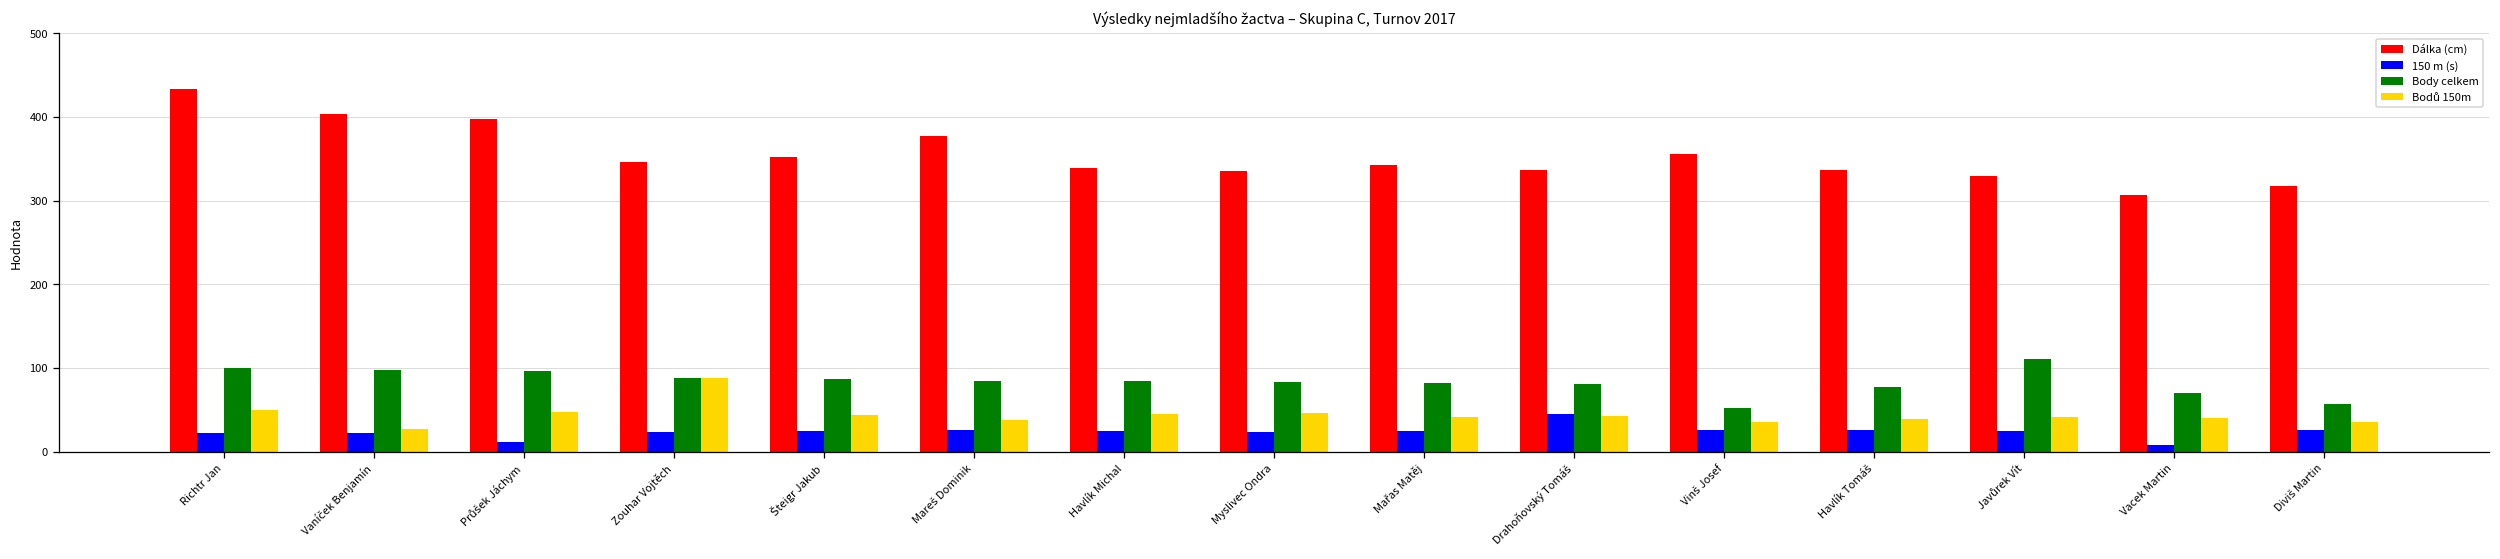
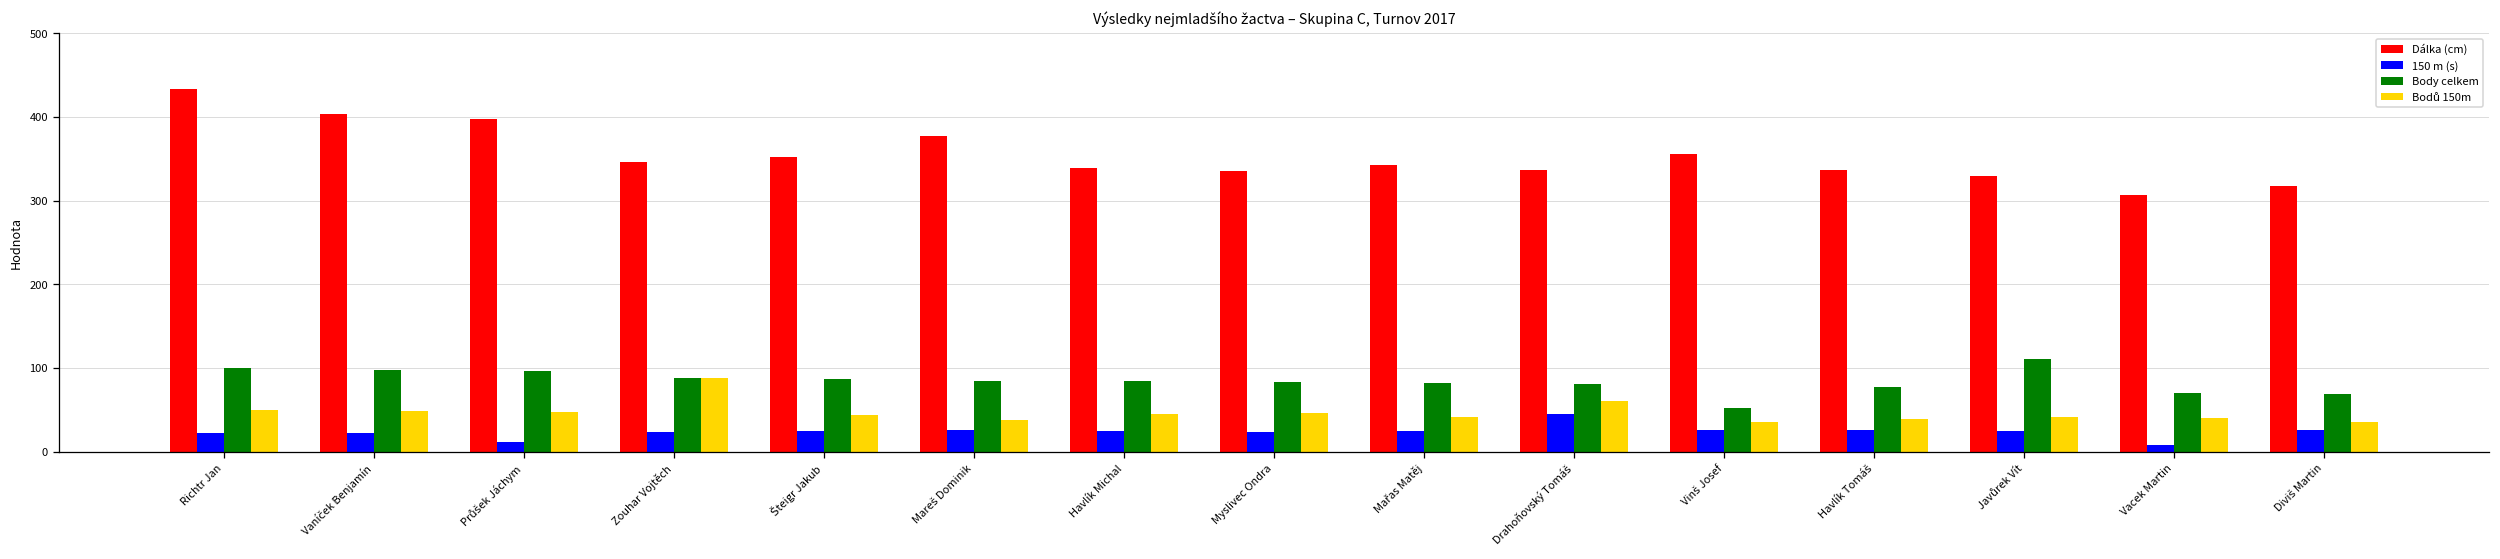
  {
    "Dálka (cm)": {
      "Richtr Jan": 430,
      "Vaníček Benjamín": 400,
      "Průšek Jáchym": 400,
      "Zouhar Vojtěch": 350,
      "Šteigr Jakub": 350,
      "Mareš Dominik": 380,
      "Havlík Michal": 340,
      "Myslivec Ondra": 340,
      "Mařas Matěj": 340,
      "Drahoňovský Tomáš": 340,
      "Vinš Josef": 360,
      "Havlík Tomáš": 340,
      "Javůrek Vít": 330,
      "Vacek Martin": 310,
      "Diviš Martin": 320
    },
    "150 m (s)": {
      "Richtr Jan": 20,
      "Vaníček Benjamín": 20,
      "Průšek Jáchym": 10,
      "Zouhar Vojtěch": 20,
      "Šteigr Jakub": 30,
      "Mareš Dominik": 30,
      "Havlík Michal": 20,
      "Myslivec Ondra": 20,
      "Mařas Matěj": 30,
      "Drahoňovský Tomáš": 40,
      "Vinš Josef": 30,
      "Havlík Tomáš": 30,
      "Javůrek Vít": 30,
      "Vacek Martin": 10,
      "Diviš Martin": 30
    },
    "Body celkem": {
      "Richtr Jan": 100,
      "Vaníček Benjamín": 100,
      "Průšek Jáchym": 100,
      "Zouhar Vojtěch": 90,
      "Šteigr Jakub": 90,
      "Mareš Dominik": 90,
      "Havlík Michal": 90,
      "Myslivec Ondra": 80,
      "Mařas Matěj": 80,
      "Drahoňovský Tomáš": 80,
      "Vinš Josef": 50,
      "Havlík Tomáš": 80,
      "Javůrek Vít": 110,
      "Vacek Martin": 70,
-     "Diviš Martin": 60
+     "Diviš Martin": 70
    },
    "Bodů 150m": {
      "Richtr Jan": 50,
-     "Vaníček Benjamín": 30,
+     "Vaníček Benjamín": 50,
      "Průšek Jáchym": 50,
      "Zouhar Vojtěch": 90,
      "Šteigr Jakub": 40,
      "Mareš Dominik": 40,
      "Havlík Michal": 50,
      "Myslivec Ondra": 50,
      "Mařas Matěj": 40,
-     "Drahoňovský Tomáš": 40,
+     "Drahoňovský Tomáš": 60,
      "Vinš Josef": 40,
      "Havlík Tomáš": 40,
      "Javůrek Vít": 40,
      "Vacek Martin": 40,
      "Diviš Martin": 40
    }
  }
